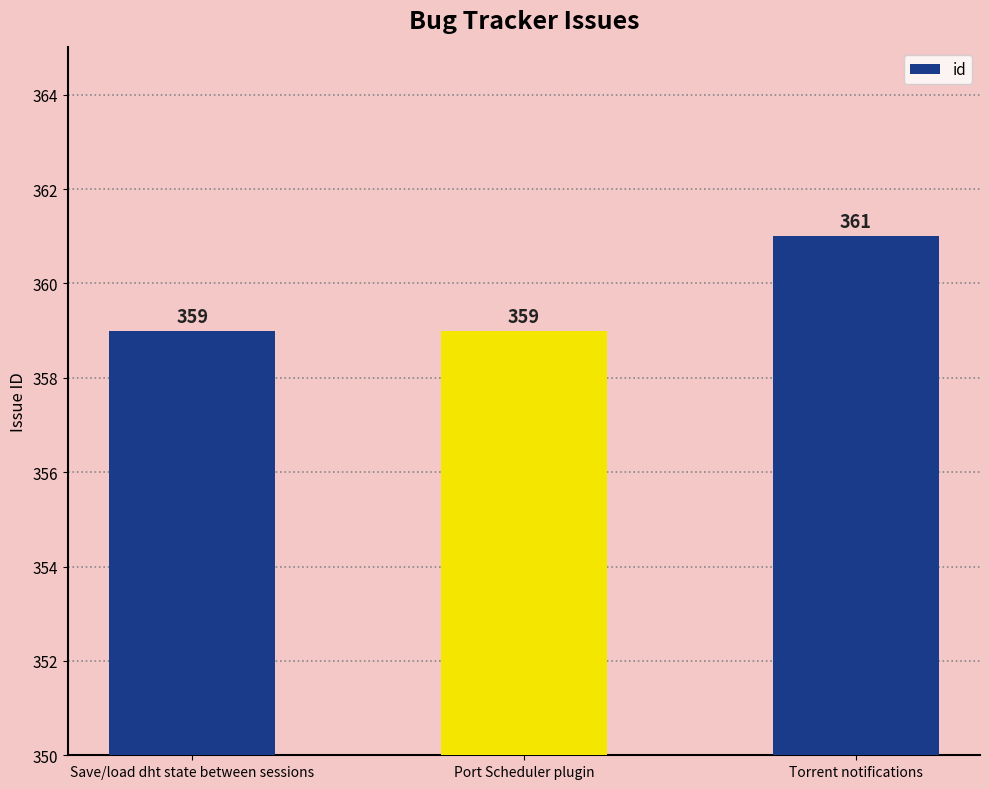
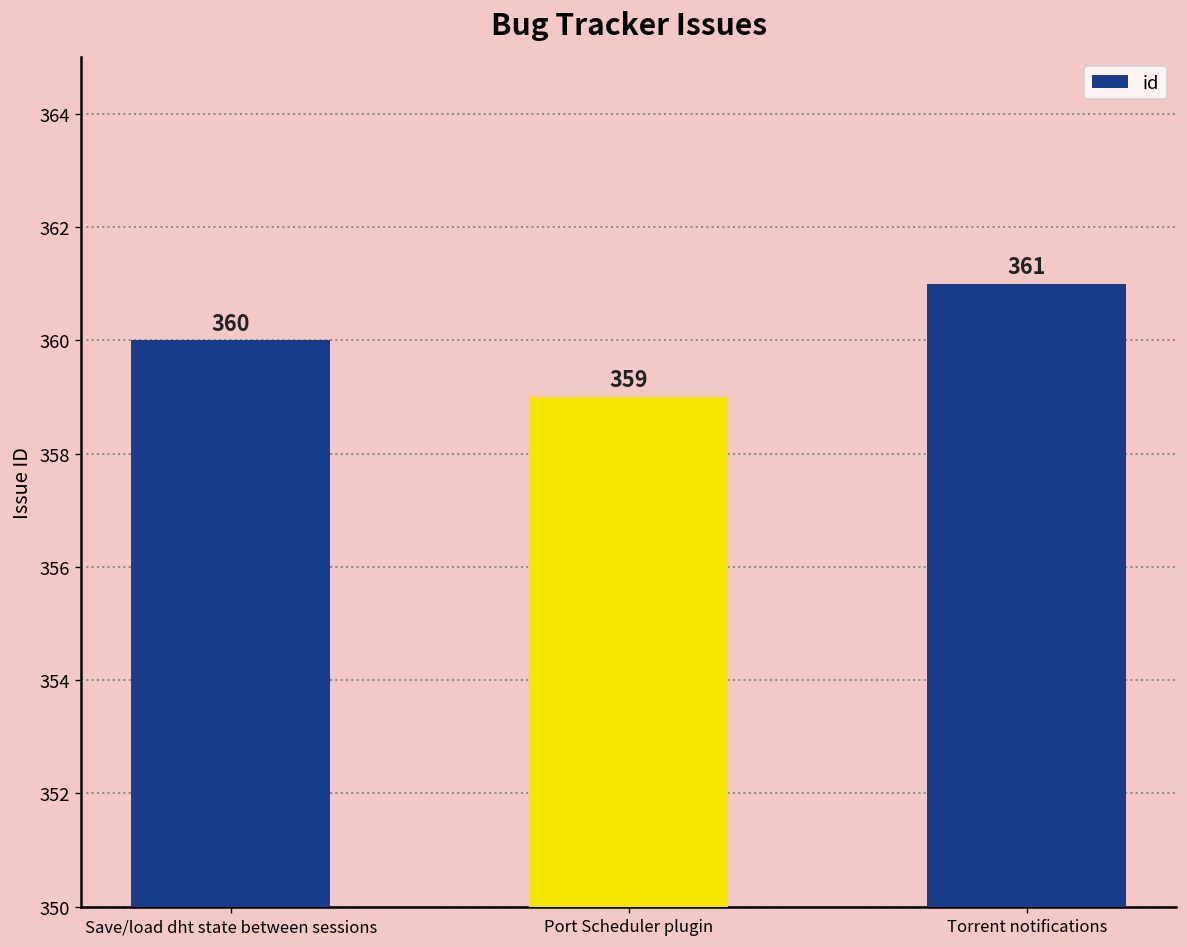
  {
-   "Save/load dht state between sessions": 359,
+   "Save/load dht state between sessions": 360,
    "Port Scheduler plugin": 359,
    "Torrent notifications": 361
  }
